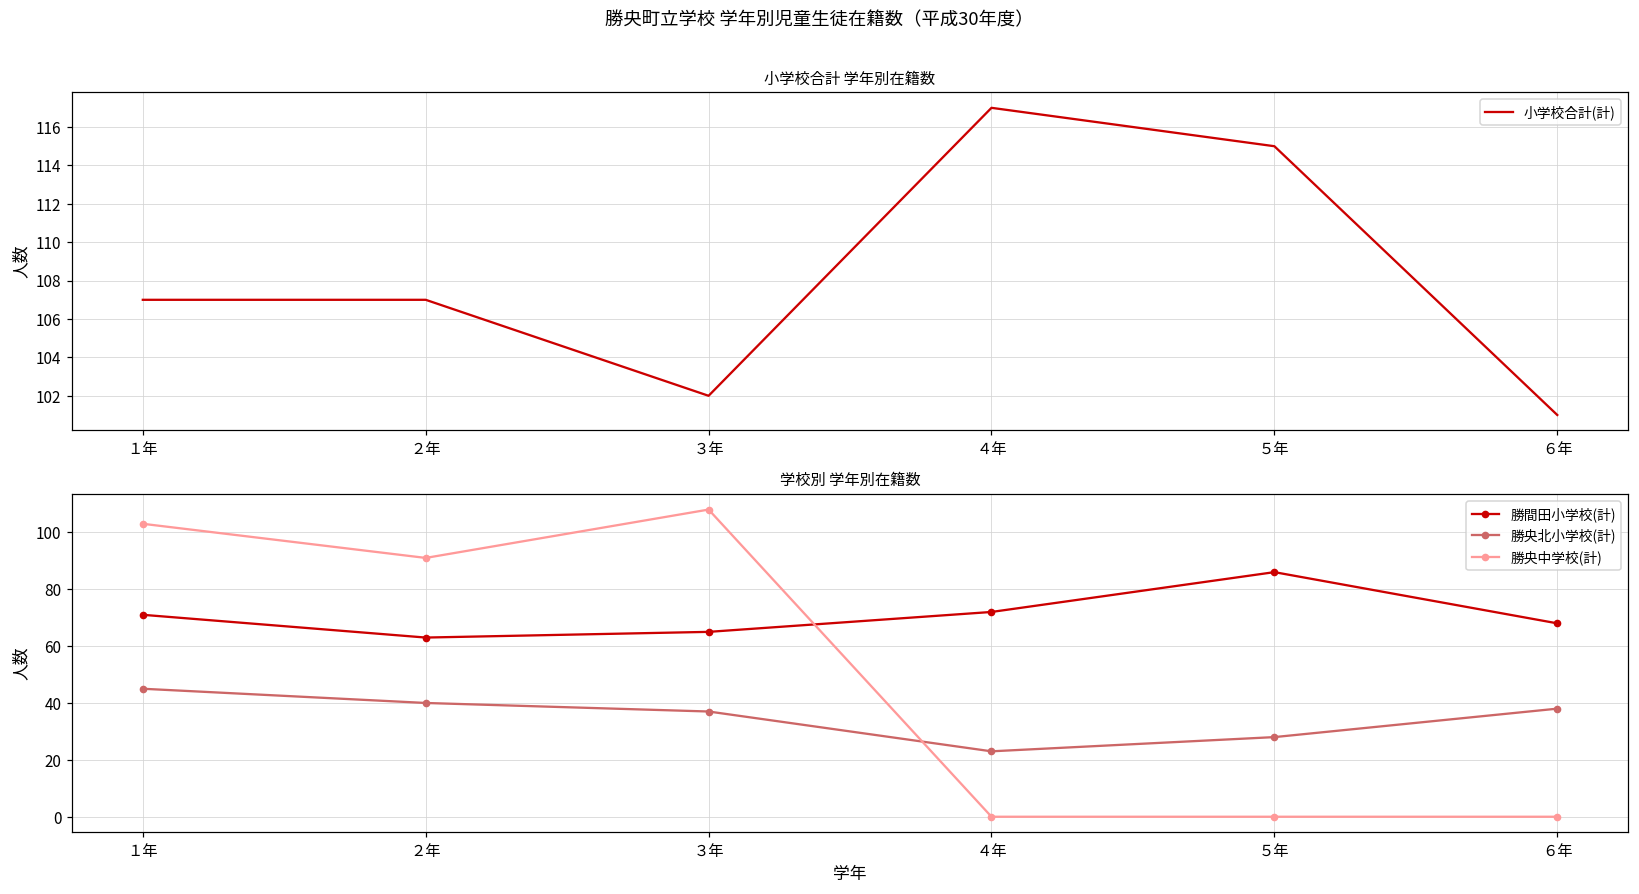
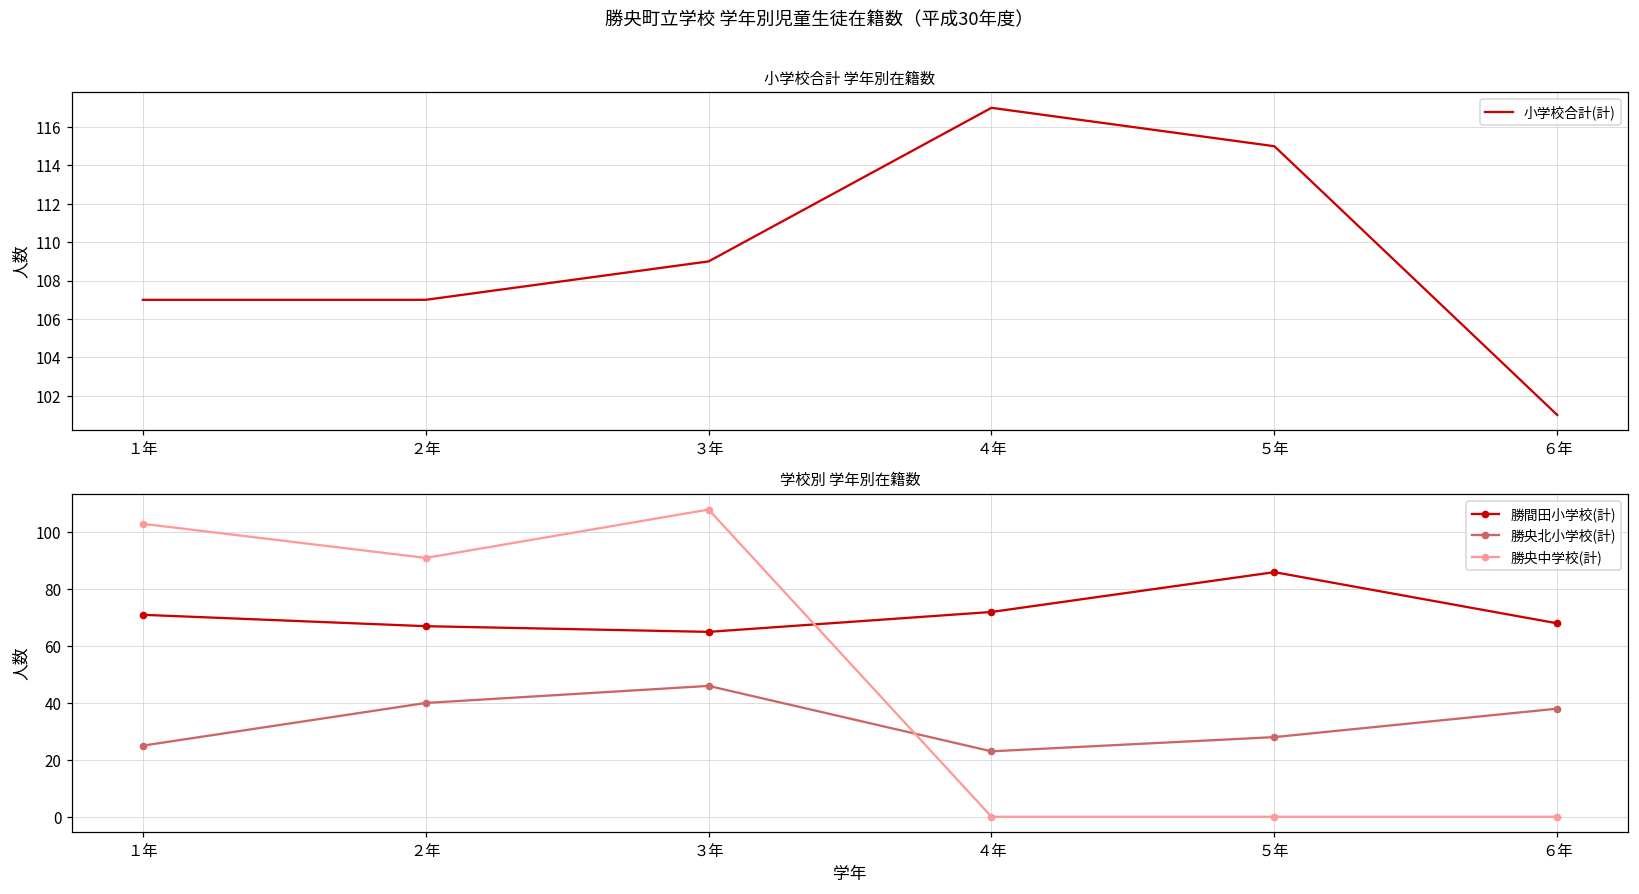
  {
    "小学校合計 学年別在籍数": {
      "１年": 107,
      "２年": 107,
-     "３年": 102,
+     "３年": 109,
      "４年": 117,
      "５年": 115,
      "６年": 101
    },
    "学校別 学年別在籍数": {
      "勝間田小学校(計)": {
        "１年": 71,
-       "２年": 63,
+       "２年": 67,
        "３年": 65,
        "４年": 72,
        "５年": 86,
        "６年": 68
      },
      "勝央北小学校(計)": {
-       "１年": 45,
+       "１年": 25,
        "２年": 40,
-       "３年": 37,
+       "３年": 46,
        "４年": 23,
        "５年": 28,
        "６年": 38
      },
      "勝央中学校(計)": {
        "１年": 103,
        "２年": 91,
        "３年": 108,
        "４年": 0,
        "５年": 0,
        "６年": 0
      }
    }
  }
